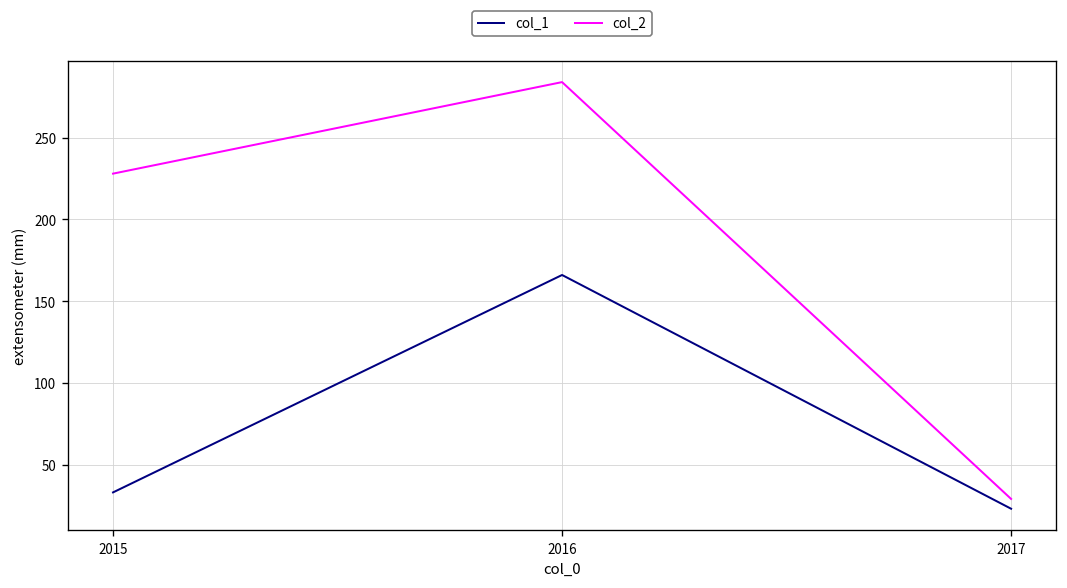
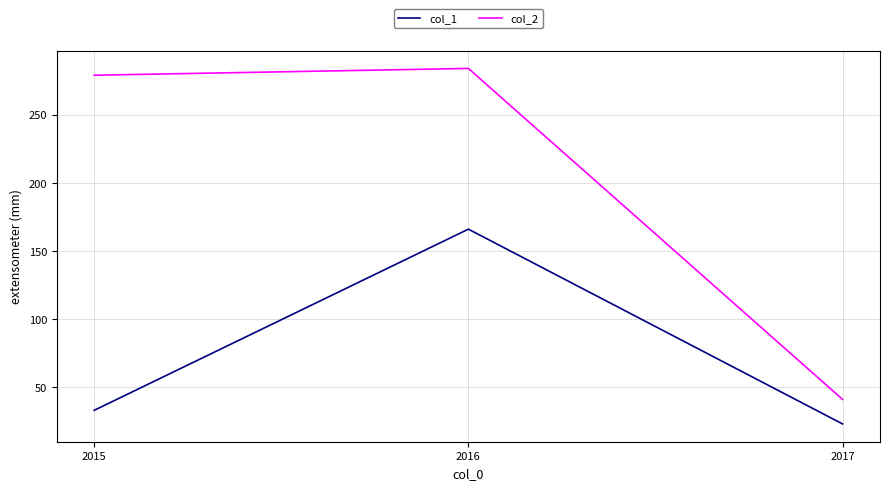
  {
    "col_1": {
      "2015": 33,
      "2016": 166,
      "2017": 23
    },
    "col_2": {
-     "2015": 228,
+     "2015": 279,
      "2016": 284,
-     "2017": 29
+     "2017": 41
    }
  }
